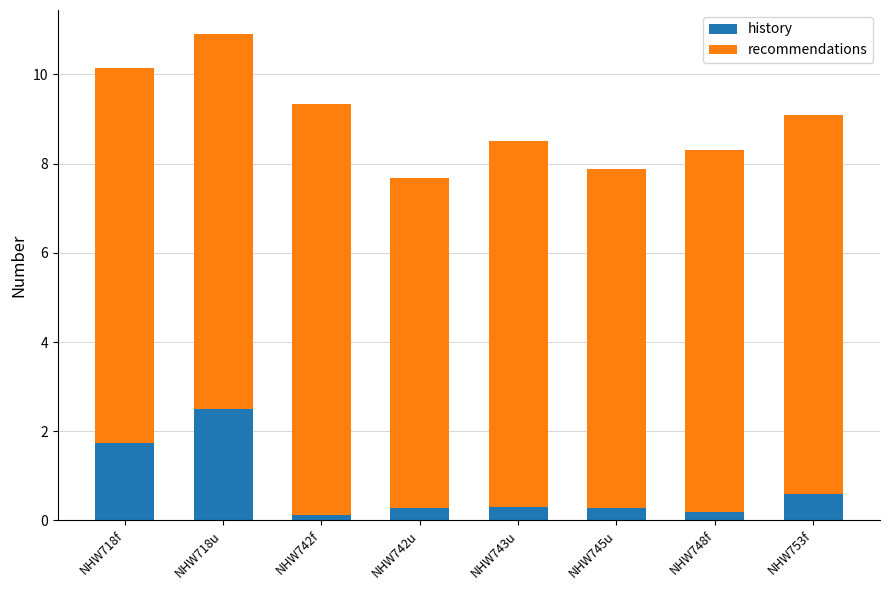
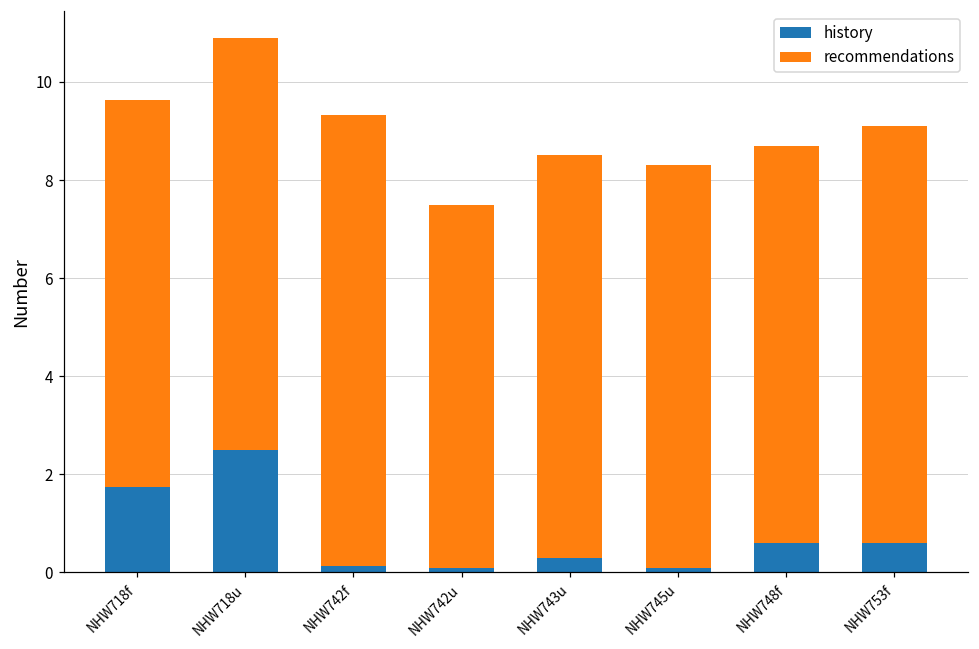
  {
    "history": {
      "NHW718f": 1.7,
      "NHW718u": 2.5,
      "NHW742f": 0.1,
-     "NHW742u": 0.3,
+     "NHW742u": 0.1,
      "NHW743u": 0.3,
-     "NHW745u": 0.3,
-     "NHW748f": 0.2,
+     "NHW745u": 0.1,
+     "NHW748f": 0.6,
      "NHW753f": 0.6
    },
    "recommendations": {
-     "NHW718f": 8.4,
+     "NHW718f": 7.9,
      "NHW718u": 8.4,
      "NHW742f": 9.2,
      "NHW742u": 7.4,
      "NHW743u": 8.2,
-     "NHW745u": 7.6,
+     "NHW745u": 8.2,
      "NHW748f": 8.1,
      "NHW753f": 8.5
    }
  }
